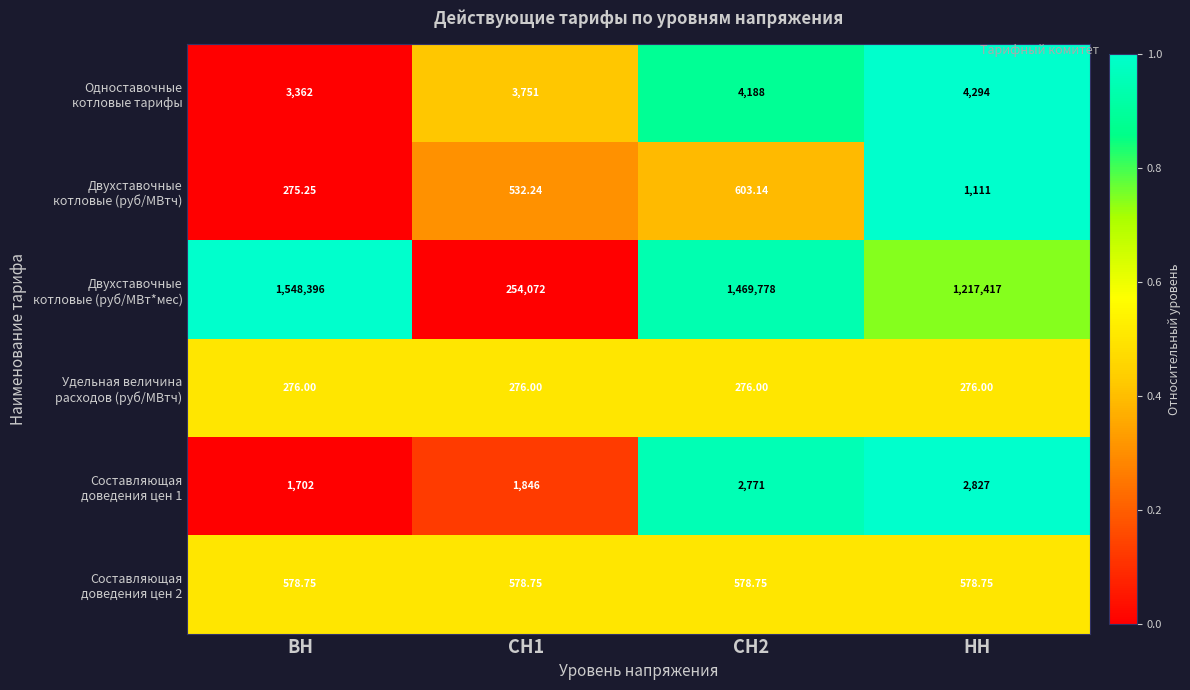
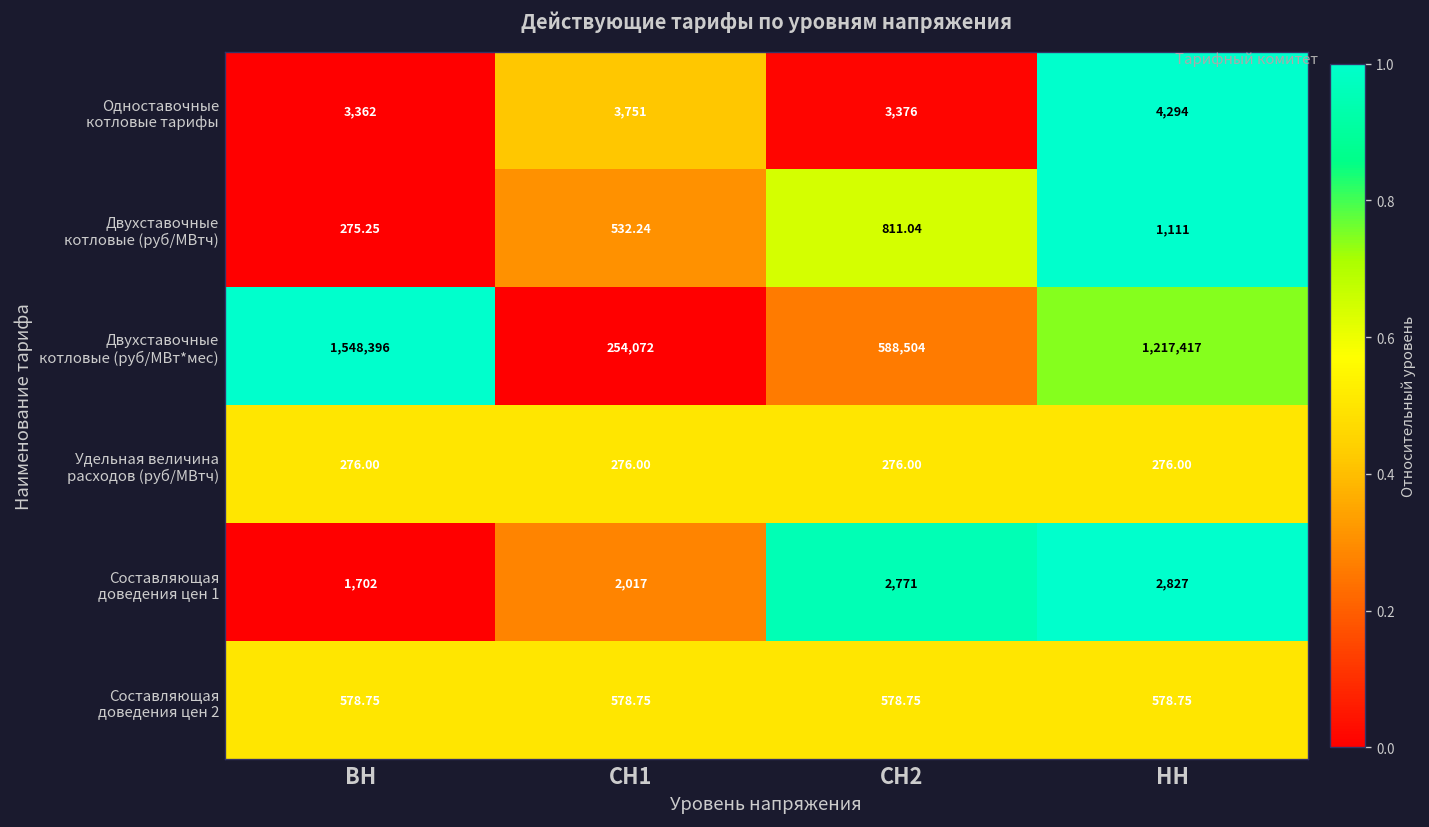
  {
    "Одноставочные котловые тарифы": {
      "ВН": "3,362",
      "СН1": "3,751",
-     "СН2": "4,188"
+     "СН2": "3,376"
    },
    "Двухставочные котловые (руб/МВтч)": {
      "ВН": "275.25",
      "СН1": "532.24",
-     "СН2": "603.14",
+     "СН2": "811.04",
      "НН": "1,111"
    },
    "Двухставочные котловые (руб/МВт*мес)": {
      "ВН": "1,548,396",
      "СН1": "254,072",
-     "СН2": "1,469,778",
+     "СН2": "588,504",
      "НН": "1,217,417"
    },
    "Удельная величина расходов (руб/МВтч)": {
      "ВН": "276.00",
      "СН1": "276.00",
      "СН2": "276.00",
      "НН": "276.00"
    },
    "Составляющая доведения цен 1": {
      "ВН": "1,702",
-     "СН1": "1,846",
+     "СН1": "2,017",
      "СН2": "2,771",
      "НН": "2,827"
    },
    "Составляющая доведения цен 2": {
      "ВН": "578.75",
      "СН1": "578.75",
      "СН2": "578.75",
      "НН": "578.75"
    }
  }
